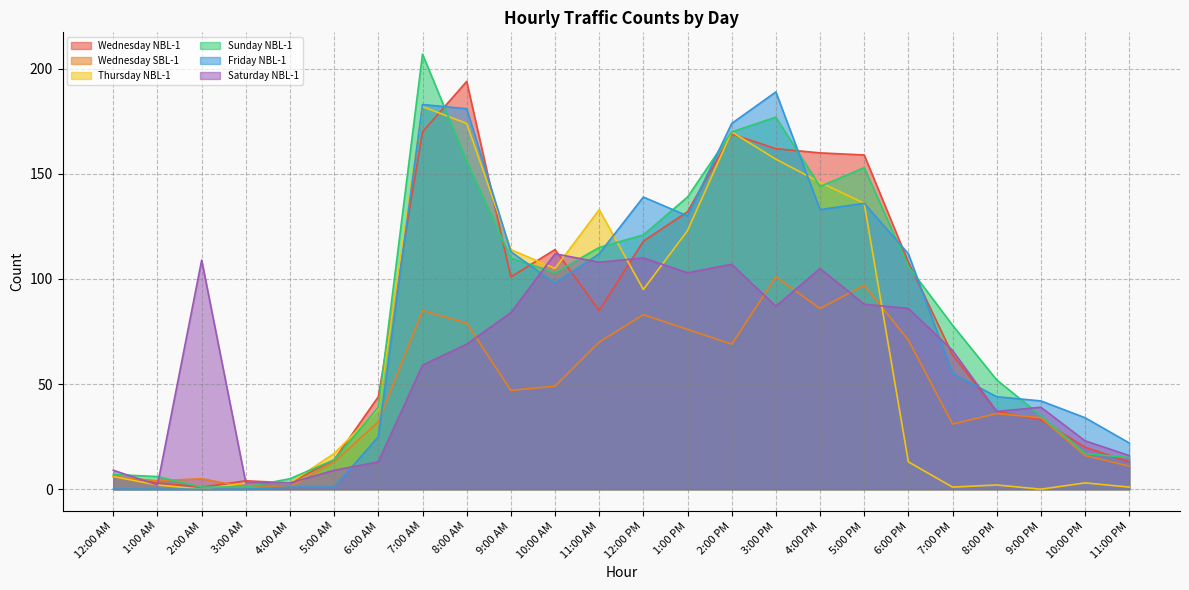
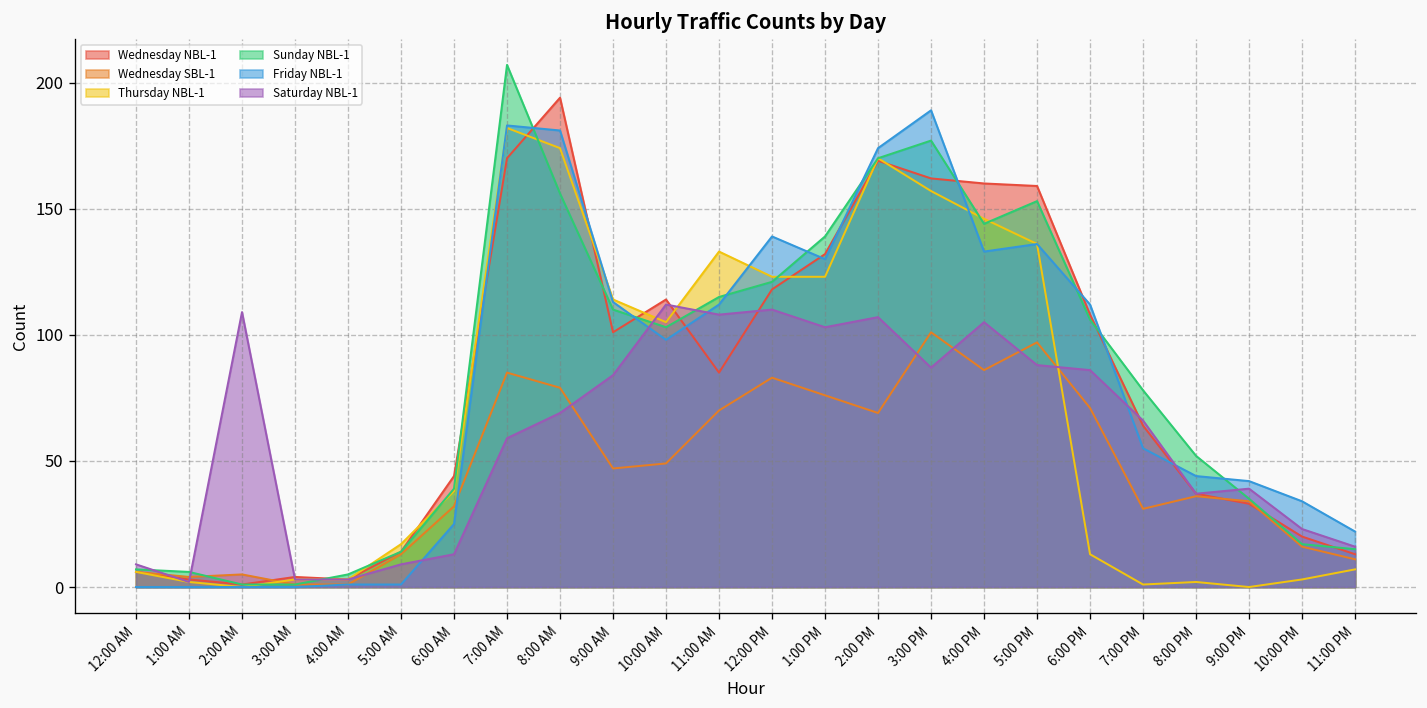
  {
    "Thursday NBL-1": {
      "5:00 AM": 17,
      "8:00 AM": 174,
      "10:00 AM": 105,
      "11:00 AM": 133,
-     "12:00 PM": 95,
+     "12:00 PM": 123,
      "1:00 PM": 123,
      "3:00 PM": 157,
      "4:00 PM": 146,
      "6:00 PM": 13,
      "7:00 PM": 1,
      "8:00 PM": 2,
      "9:00 PM": 0,
      "10:00 PM": 3,
-     "11:00 PM": 1
+     "11:00 PM": 7
    },
    "Sunday NBL-1": {
      "1:00 AM": 6,
      "4:00 AM": 5,
      "7:00 AM": 207,
      "8:00 AM": 156,
      "9:00 AM": 110,
      "10:00 AM": 103,
      "11:00 AM": 115,
      "12:00 PM": 121,
      "1:00 PM": 139,
      "3:00 PM": 177,
      "4:00 PM": 144,
      "5:00 PM": 153,
      "6:00 PM": 106,
      "7:00 PM": 78,
      "8:00 PM": 52
    },
    "Friday NBL-1": {
      "12:00 AM": 0,
      "1:00 AM": 0,
      "5:00 AM": 1,
      "6:00 AM": 25,
      "8:00 AM": 181,
      "10:00 AM": 98,
      "11:00 AM": 112,
      "12:00 PM": 139,
      "1:00 PM": 130,
      "2:00 PM": 174,
      "3:00 PM": 189,
      "4:00 PM": 133,
      "6:00 PM": 112,
      "7:00 PM": 55,
      "8:00 PM": 44,
      "9:00 PM": 42,
      "10:00 PM": 34,
      "11:00 PM": 22
    },
    "Saturday NBL-1": {
      "12:00 AM": 9,
      "2:00 AM": 109,
      "5:00 AM": 9,
      "6:00 AM": 13,
      "7:00 AM": 59,
      "8:00 AM": 69,
      "9:00 AM": 84,
      "10:00 AM": 112,
      "11:00 AM": 108,
      "12:00 PM": 110,
      "1:00 PM": 103,
      "2:00 PM": 107,
      "3:00 PM": 87,
      "4:00 PM": 105,
      "5:00 PM": 88,
      "6:00 PM": 86,
      "7:00 PM": 66,
      "9:00 PM": 39,
      "10:00 PM": 23
    }
  }
